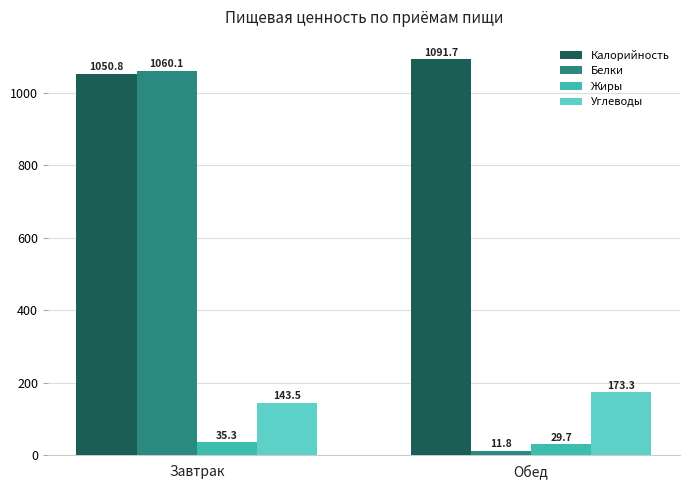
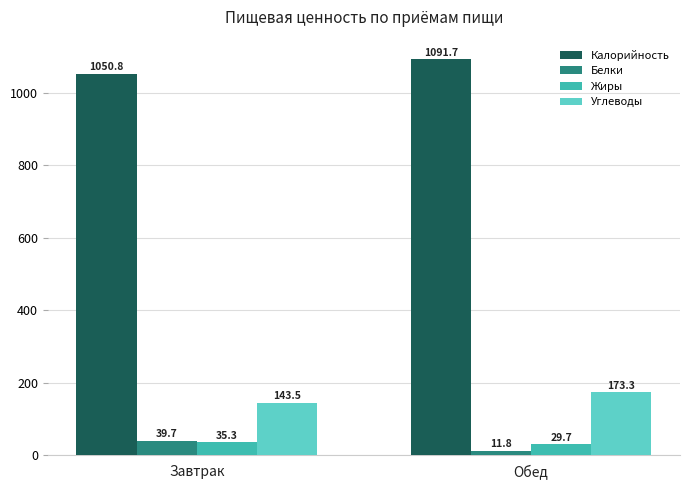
  {
    "Калорийность": {
      "Завтрак": 1050.8,
      "Обед": 1091.7
    },
    "Белки": {
-     "Завтрак": 1060.1,
+     "Завтрак": 39.7,
      "Обед": 11.8
    }
  }
